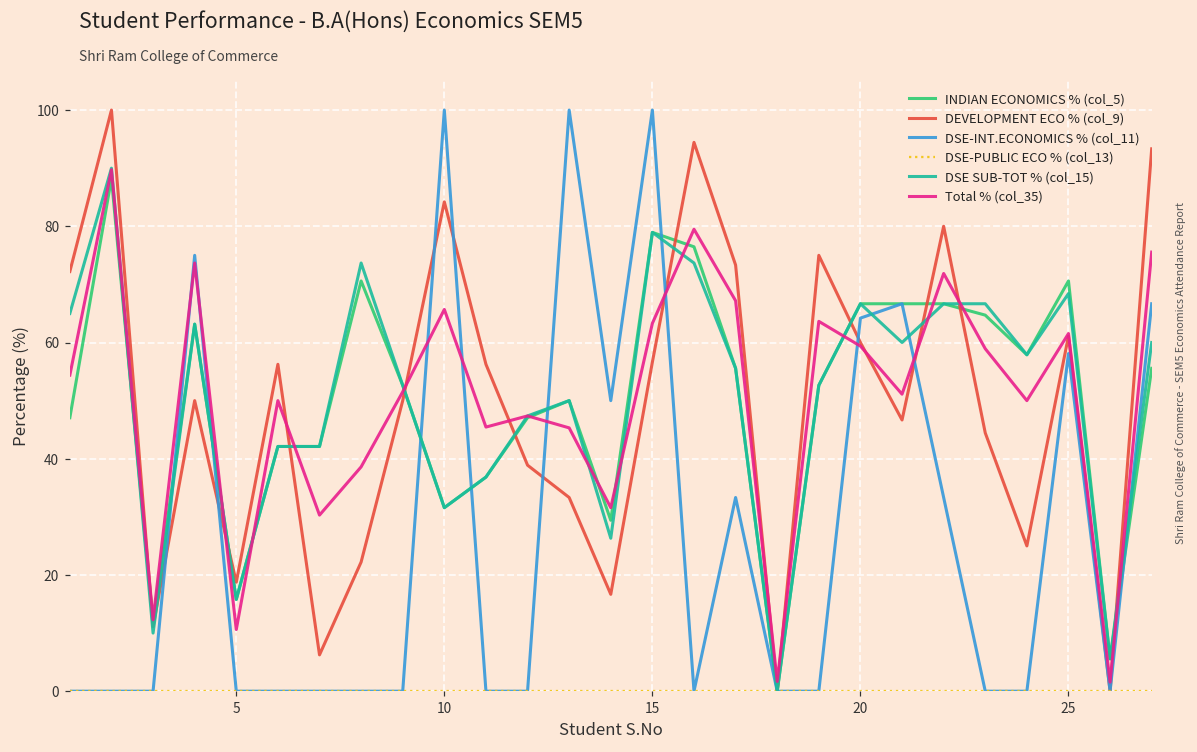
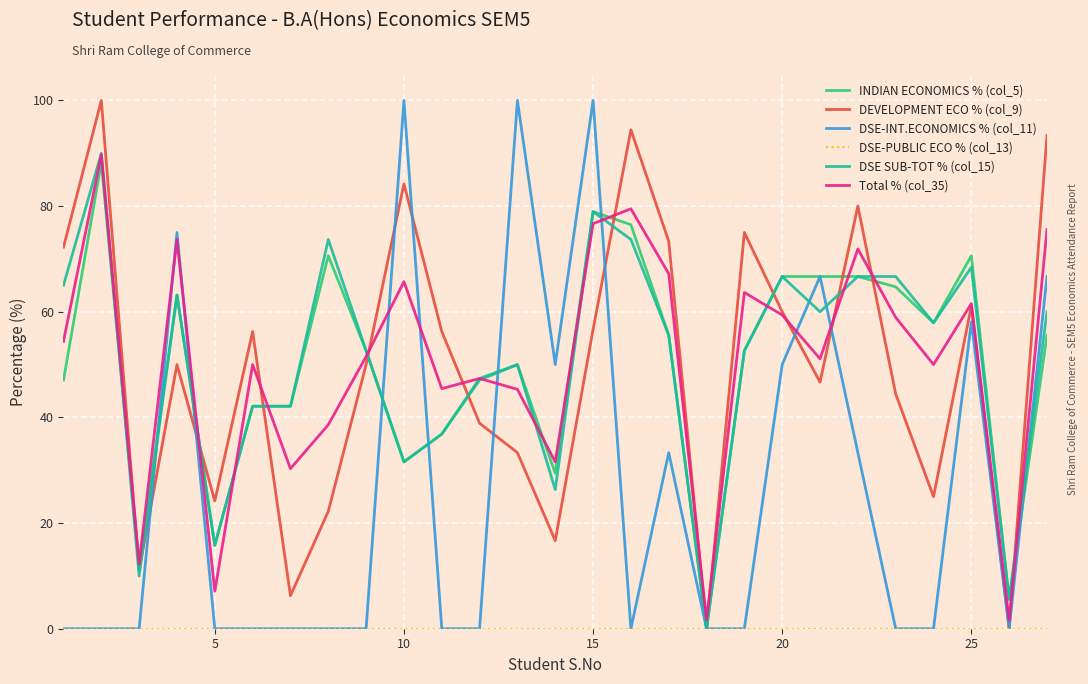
  {
    "DEVELOPMENT ECO % (col_9)": {
-     "5": 19,
+     "5": 24,
      "10": 84,
      "15": 57,
      "20": 60
    },
    "DSE-INT.ECONOMICS % (col_11)": {
      "10": 100,
      "15": 100,
-     "20": 64,
+     "20": 50,
      "25": 58
    },
    "DSE-PUBLIC ECO % (col_13)": {
      "10": 0,
      "15": 0,
      "20": 0,
      "25": 0
    },
    "Total % (col_35)": {
-     "5": 11,
+     "5": 7,
      "10": 66,
-     "15": 63,
+     "15": 77,
      "20": 59
    }
  }
